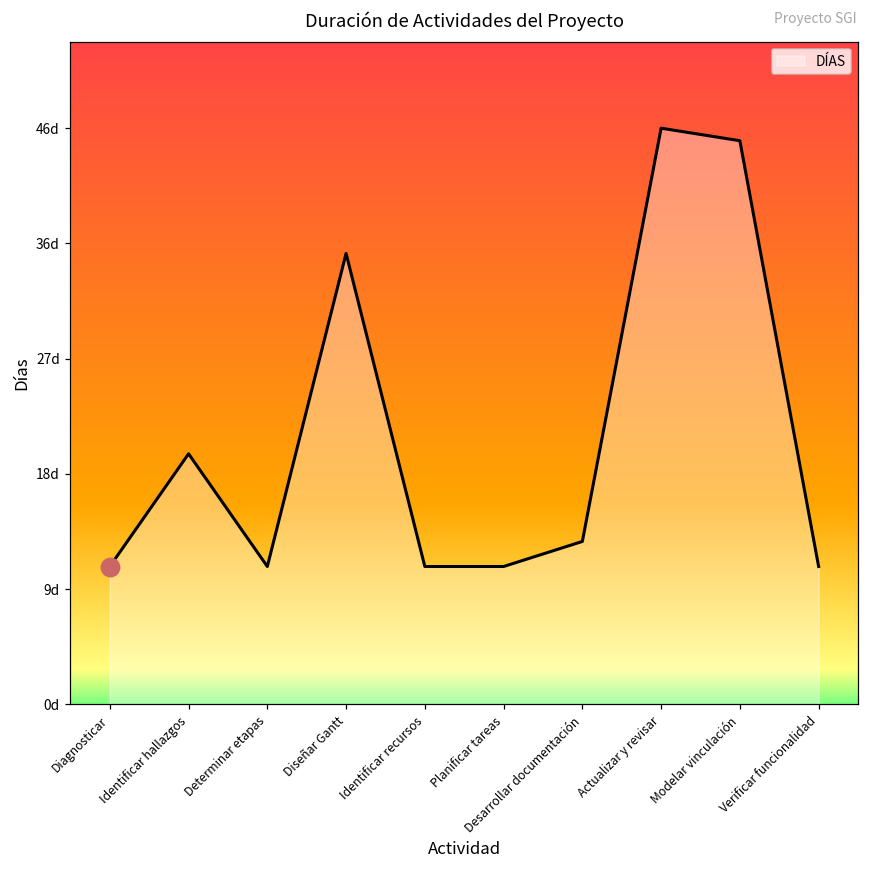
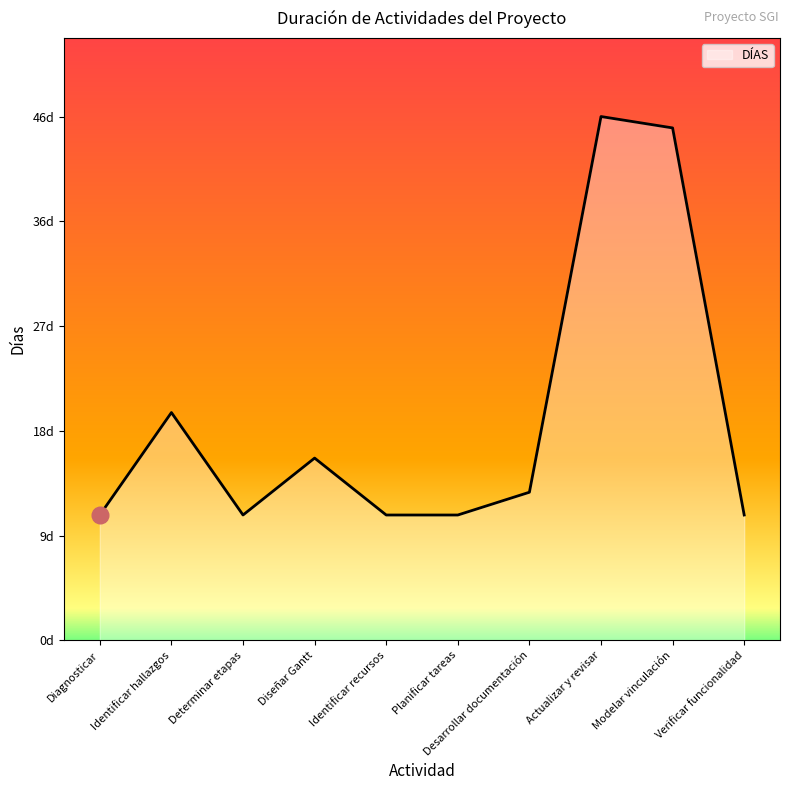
  {
    "DÍAS": {
      "Identificar hallazgos": "20d",
      "Determinar etapas": "11d",
-     "Diseñar Gantt": "36d",
+     "Diseñar Gantt": "16d",
      "Identificar recursos": "11d",
      "Planificar tareas": "11d",
      "Desarrollar documentación": "13d",
      "Actualizar y revisar": "46d",
      "Modelar vinculación": "45d",
      "Verificar funcionalidad": "11d"
    }
  }
